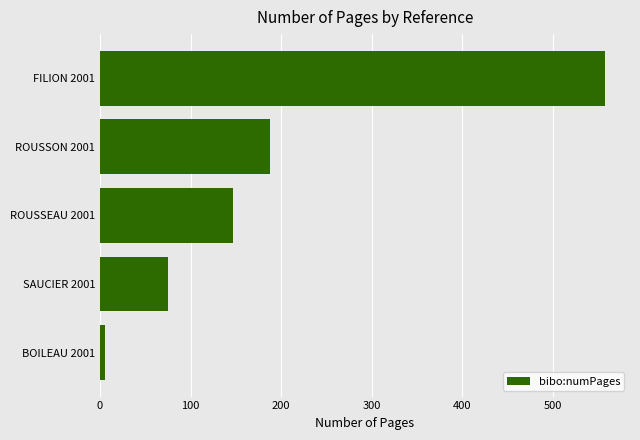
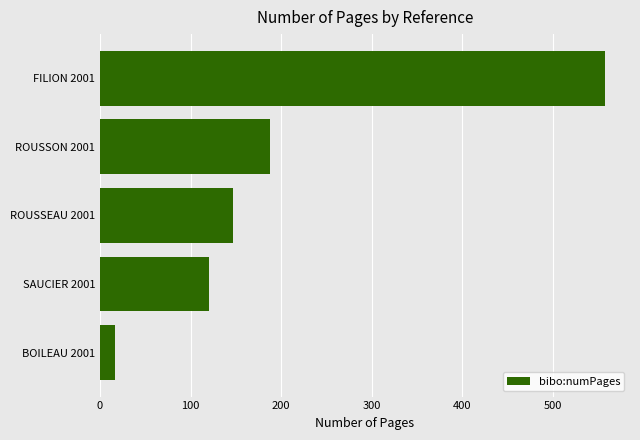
  {
    "FILION 2001": 560,
    "ROUSSON 2001": 190,
    "ROUSSEAU 2001": 150,
-   "SAUCIER 2001": 80,
-   "BOILEAU 2001": 10
+   "SAUCIER 2001": 120,
+   "BOILEAU 2001": 20
  }
